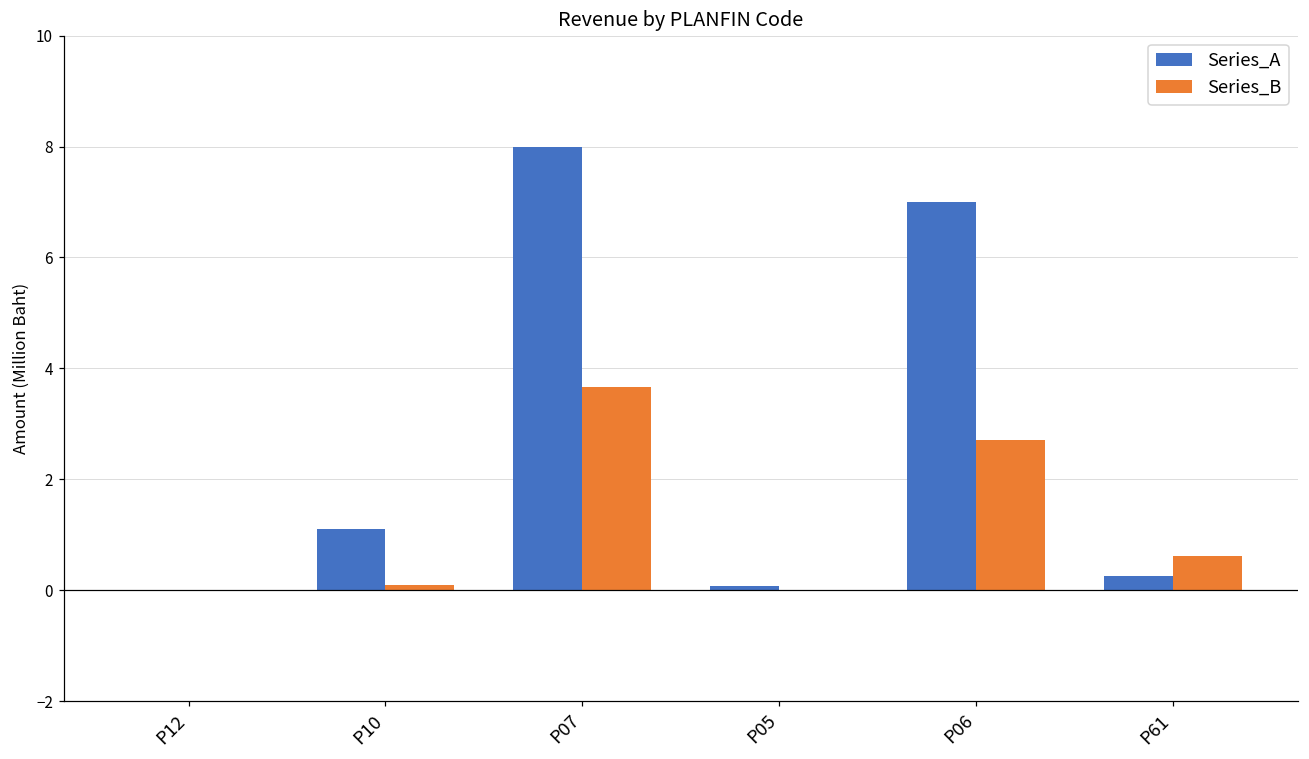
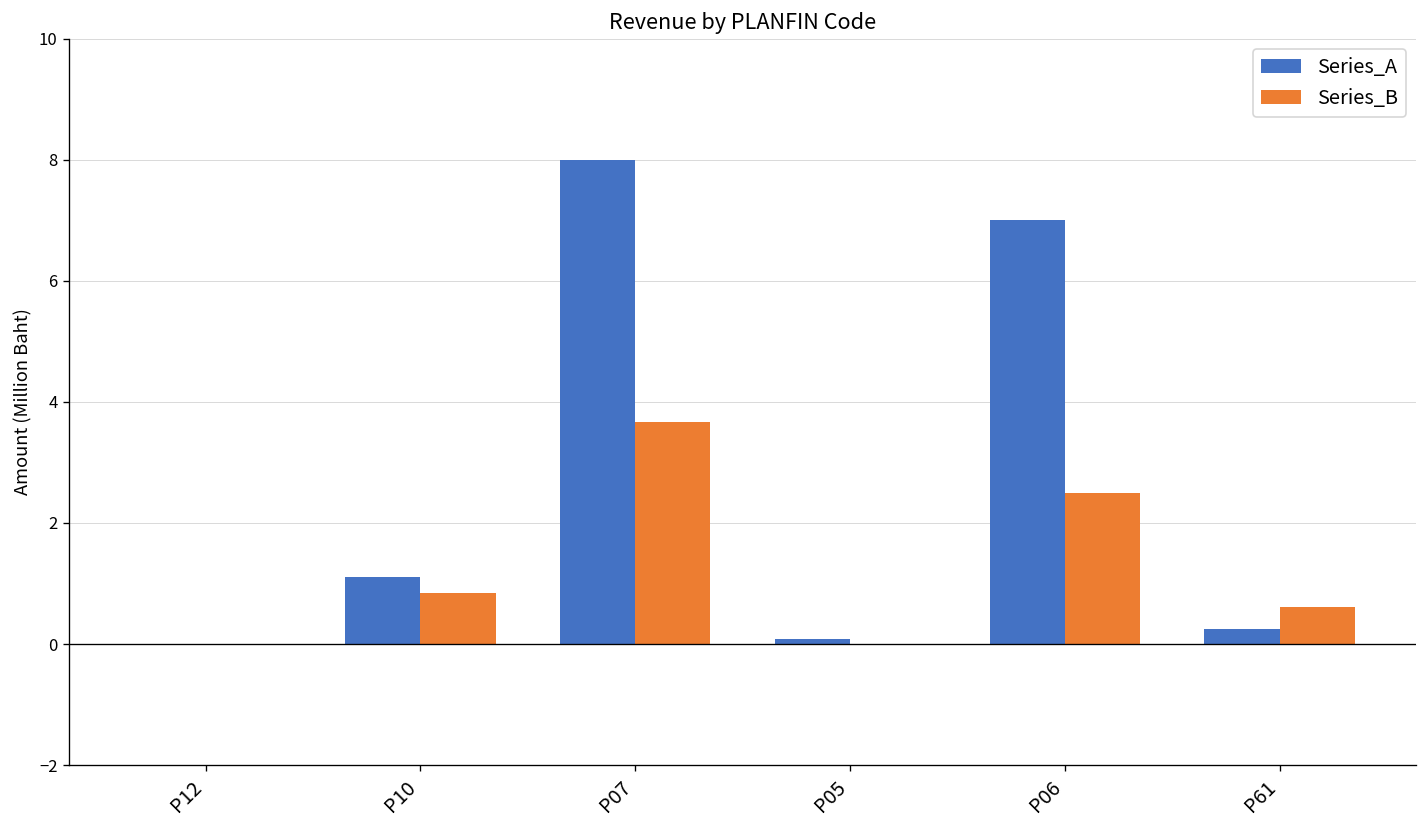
  {
    "Series_A": {
      "P12": 0.0,
      "P10": 1.1,
      "P07": 8.0,
      "P05": 0.1,
      "P06": 7.0,
      "P61": 0.3
    },
    "Series_B": {
      "P12": 0.0,
-     "P10": 0.1,
+     "P10": 0.8,
      "P07": 3.7,
      "P05": 0.0,
-     "P06": 2.7,
+     "P06": 2.5,
      "P61": 0.6
    }
  }
